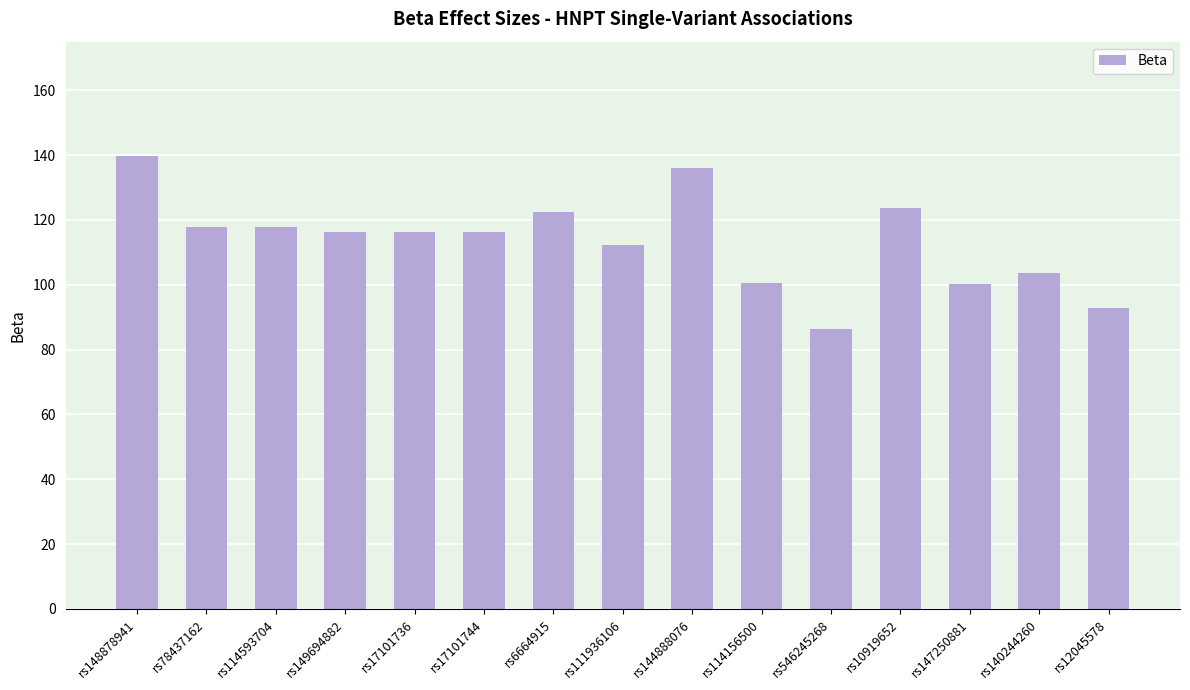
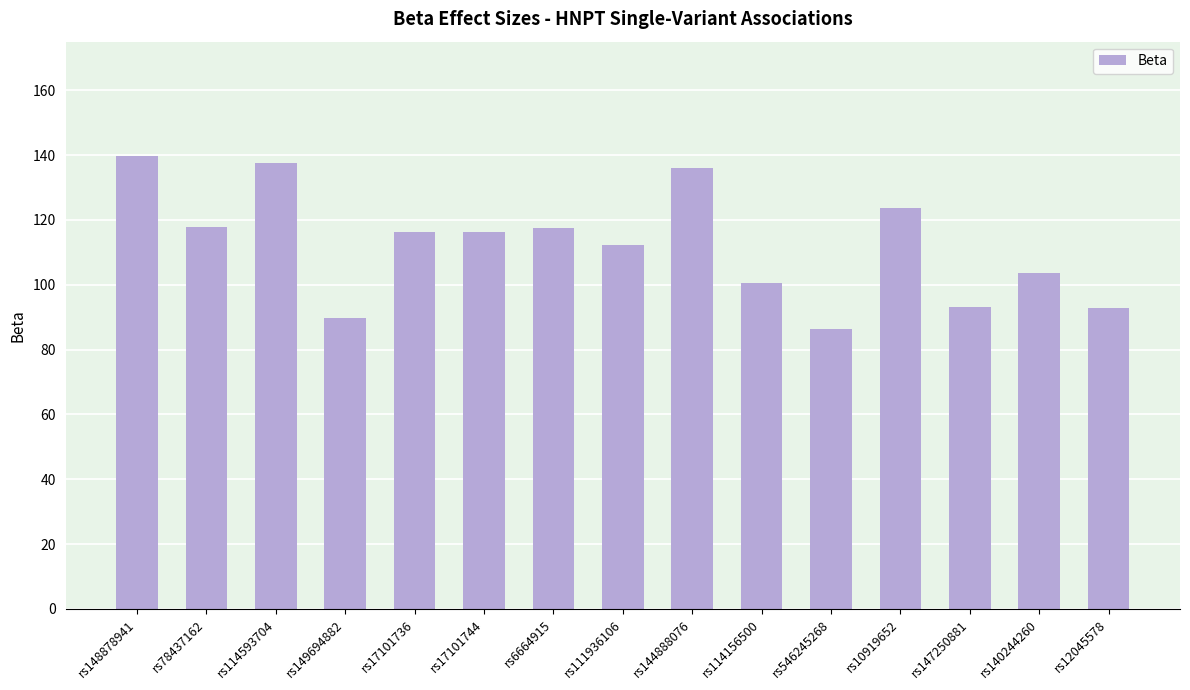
  {
    "rs148878941": 140,
    "rs78437162": 118,
-   "rs114593704": 118,
-   "rs149694882": 116,
+   "rs114593704": 138,
+   "rs149694882": 90,
    "rs17101736": 116,
    "rs17101744": 116,
-   "rs6664915": 123,
+   "rs6664915": 118,
    "rs111936106": 112,
    "rs144888076": 136,
    "rs114156500": 100,
    "rs546245268": 86,
    "rs10919652": 124,
-   "rs147250881": 100,
+   "rs147250881": 93,
    "rs140244260": 104,
    "rs12045578": 93
  }
